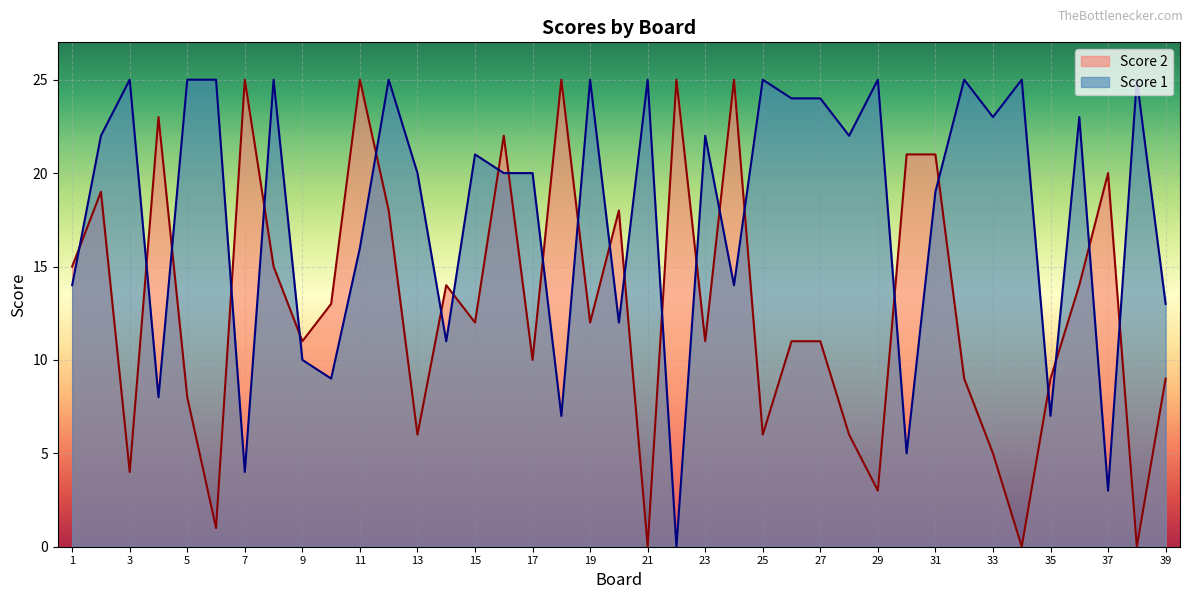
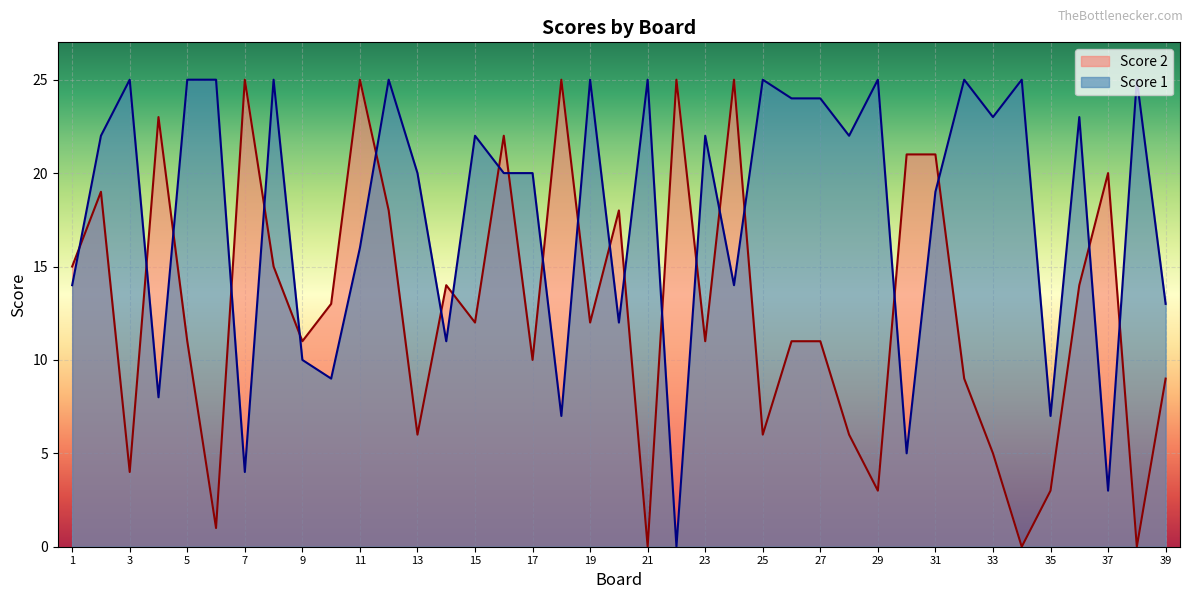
  {
    "Score 2": {
      "1": 15,
      "3": 4,
-     "5": 8,
+     "5": 11,
      "7": 25,
      "9": 11,
      "11": 25,
      "13": 6,
      "15": 12,
      "17": 10,
      "19": 12,
      "21": 0,
      "23": 11,
      "25": 6,
      "27": 11,
      "29": 3,
      "31": 21,
      "33": 5,
-     "35": 9,
+     "35": 3,
      "37": 20,
      "39": 9
    },
    "Score 1": {
      "1": 14,
      "3": 25,
      "5": 25,
      "7": 4,
      "9": 10,
      "11": 16,
      "13": 20,
-     "15": 21,
+     "15": 22,
      "17": 20,
      "19": 25,
      "21": 25,
      "23": 22,
      "25": 25,
      "27": 24,
      "29": 25,
      "31": 19,
      "33": 23,
      "35": 7,
      "37": 3,
      "39": 13
    }
  }
